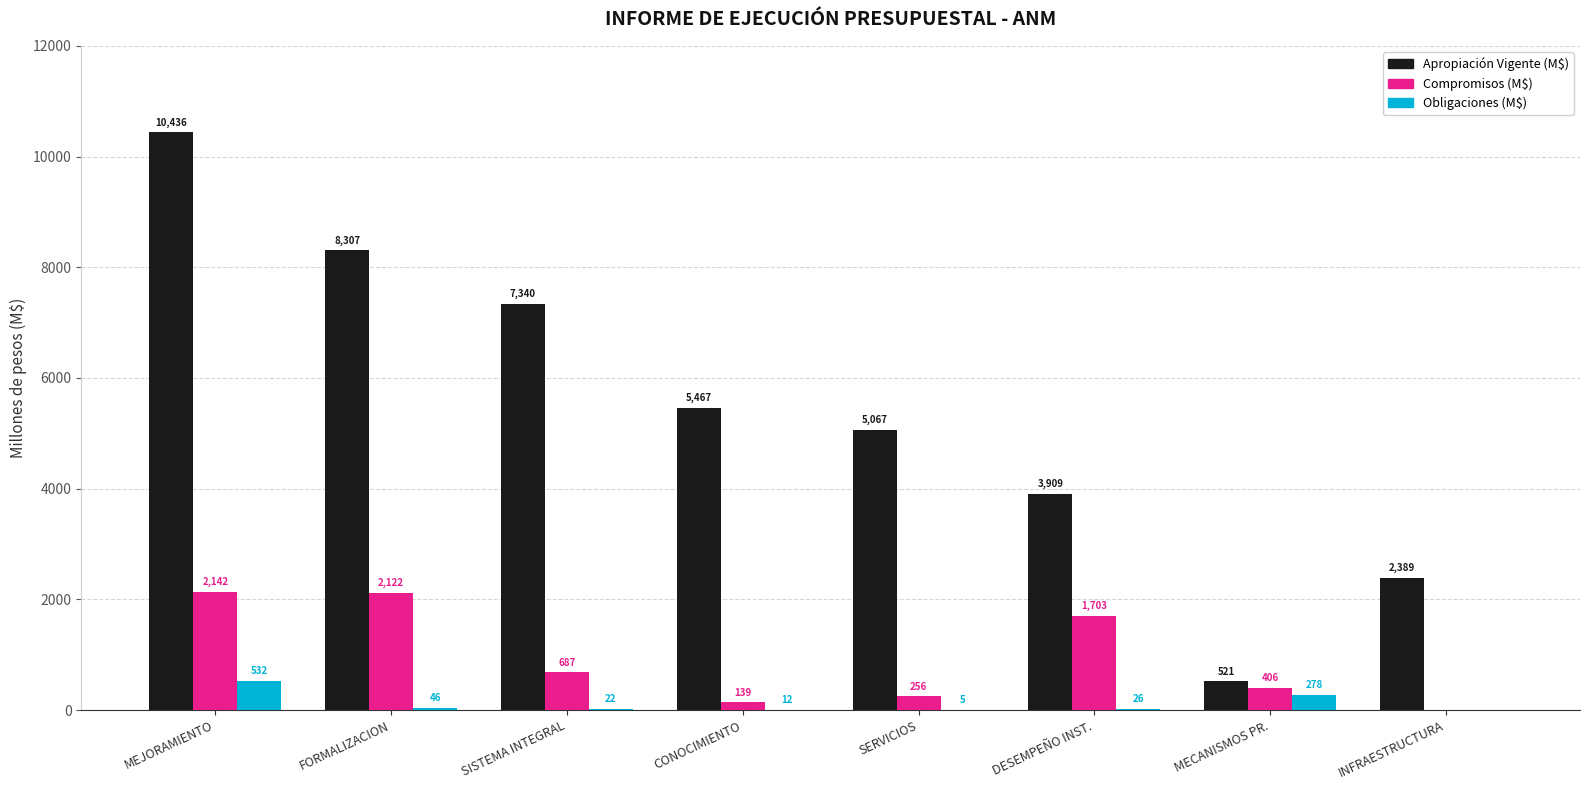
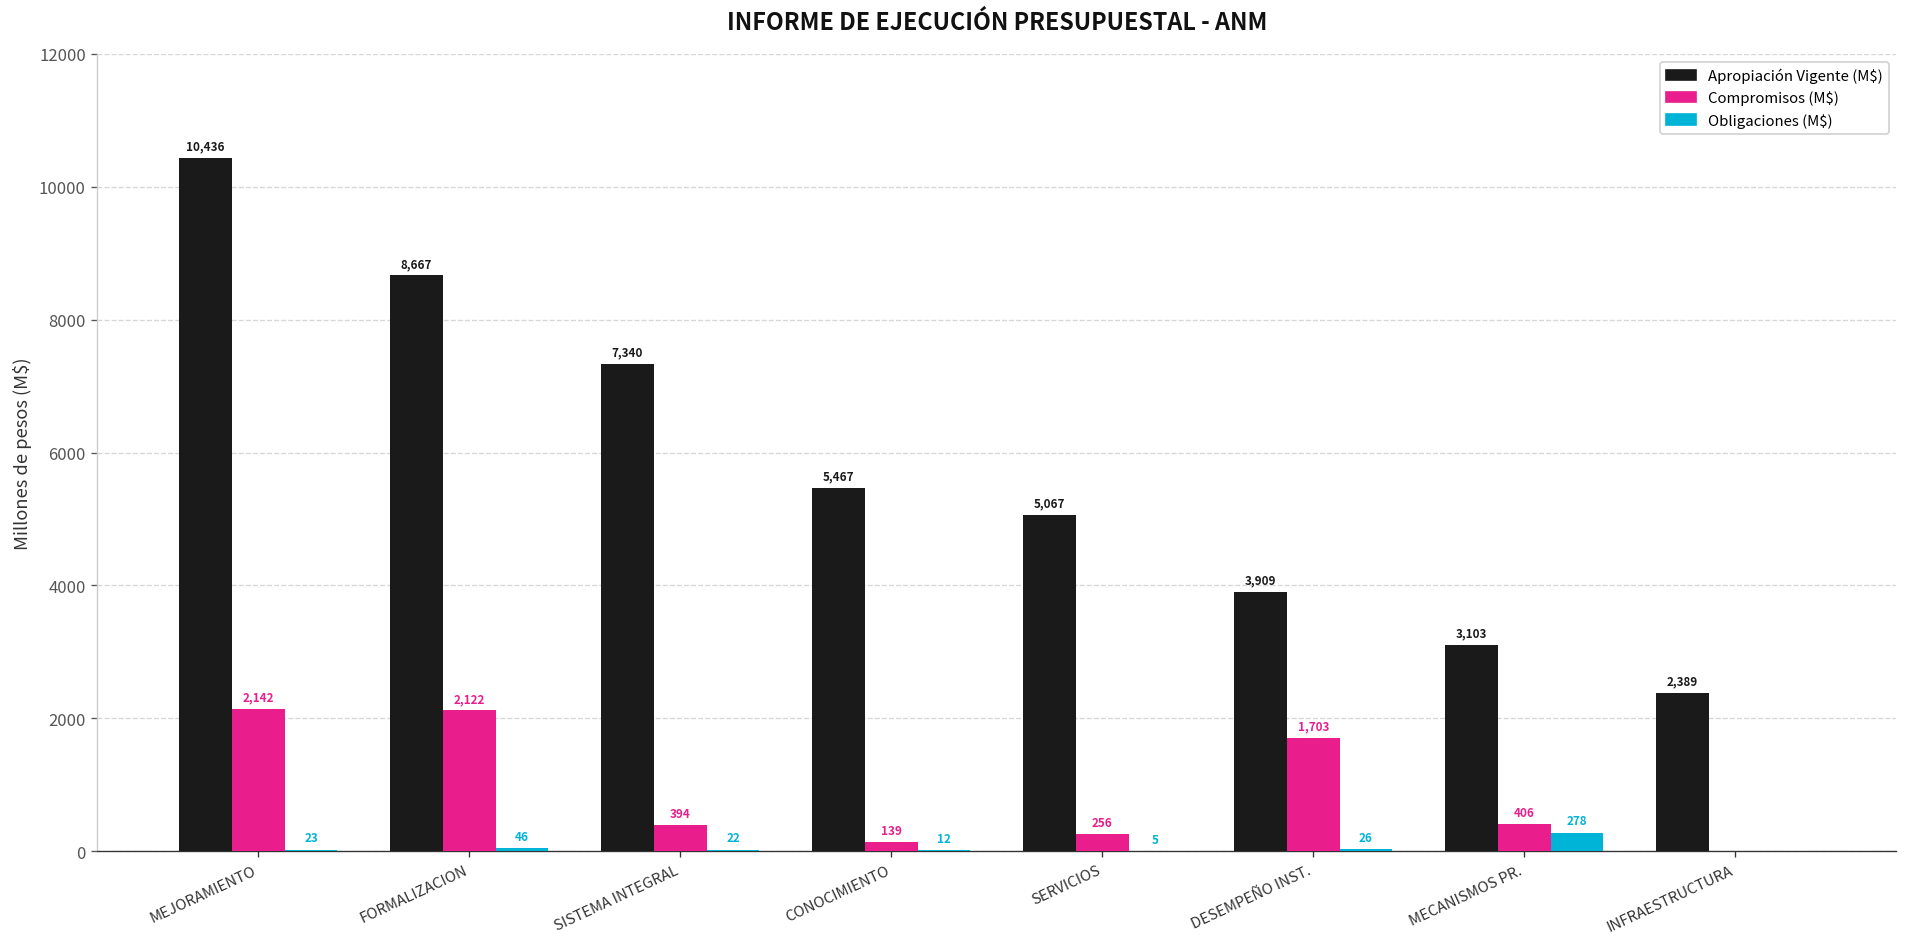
  {
    "Apropiación Vigente (M$)": {
      "MEJORAMIENTO": "10,436",
-     "FORMALIZACION": "8,307",
+     "FORMALIZACION": "8,667",
      "SISTEMA INTEGRAL": "7,340",
      "CONOCIMIENTO": "5,467",
      "SERVICIOS": "5,067",
      "DESEMPEÑO INST.": "3,909",
-     "MECANISMOS PR.": "521",
+     "MECANISMOS PR.": "3,103",
      "INFRAESTRUCTURA": "2,389"
    },
    "Compromisos (M$)": {
      "MEJORAMIENTO": "2,142",
      "FORMALIZACION": "2,122",
-     "SISTEMA INTEGRAL": "687",
+     "SISTEMA INTEGRAL": "394",
      "CONOCIMIENTO": "139",
      "SERVICIOS": "256",
      "DESEMPEÑO INST.": "1,703",
      "MECANISMOS PR.": "406"
    },
    "Obligaciones (M$)": {
-     "MEJORAMIENTO": "532",
+     "MEJORAMIENTO": "23",
      "FORMALIZACION": "46",
      "SISTEMA INTEGRAL": "22",
      "CONOCIMIENTO": "12",
      "SERVICIOS": "5",
      "DESEMPEÑO INST.": "26",
      "MECANISMOS PR.": "278"
    }
  }
